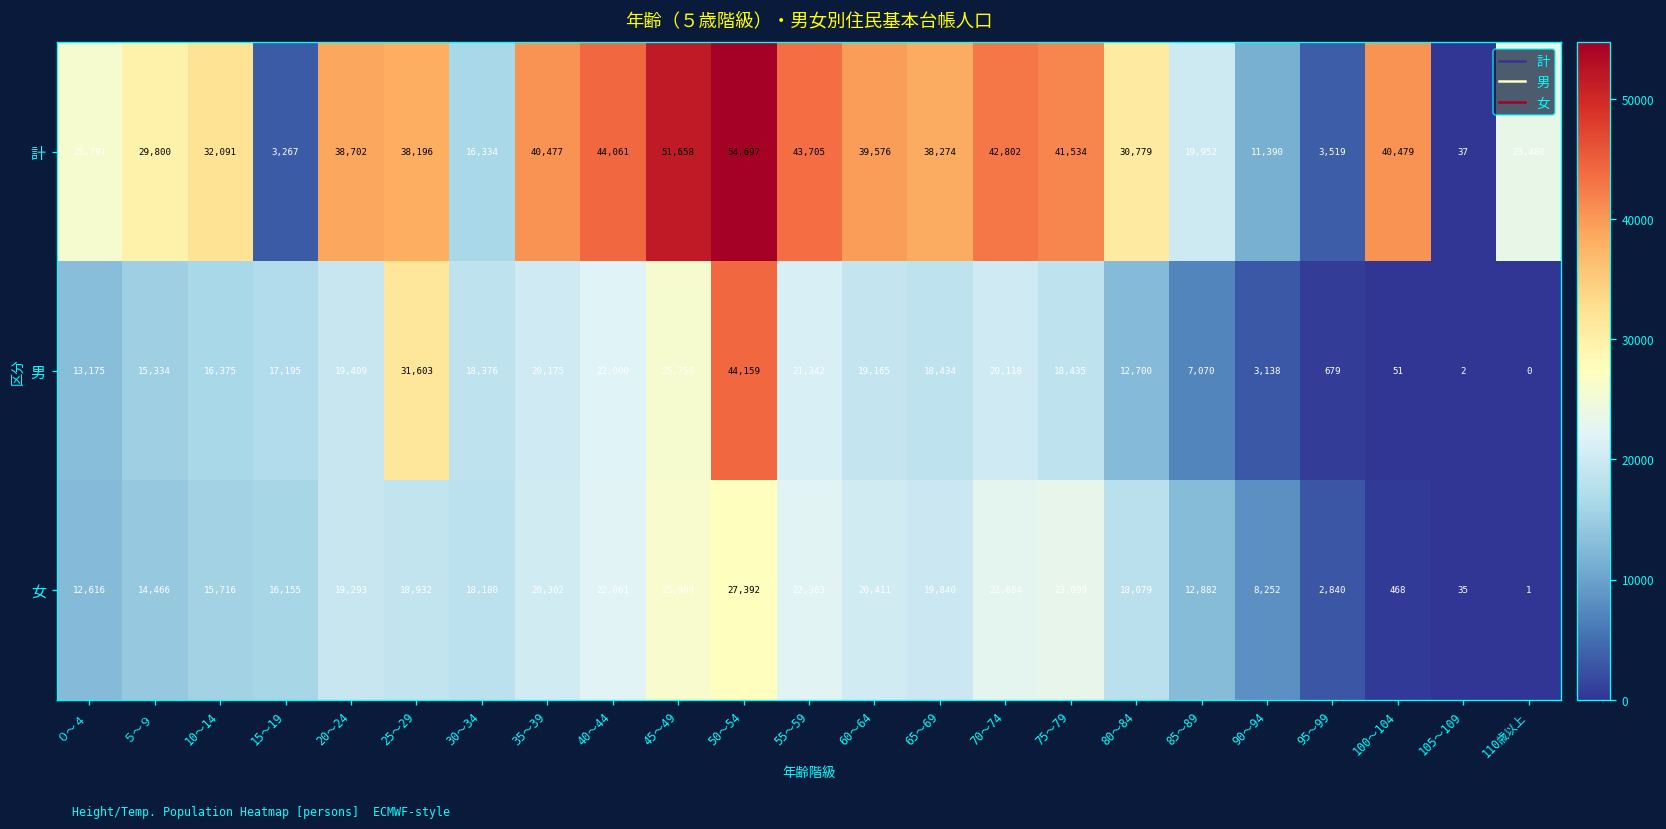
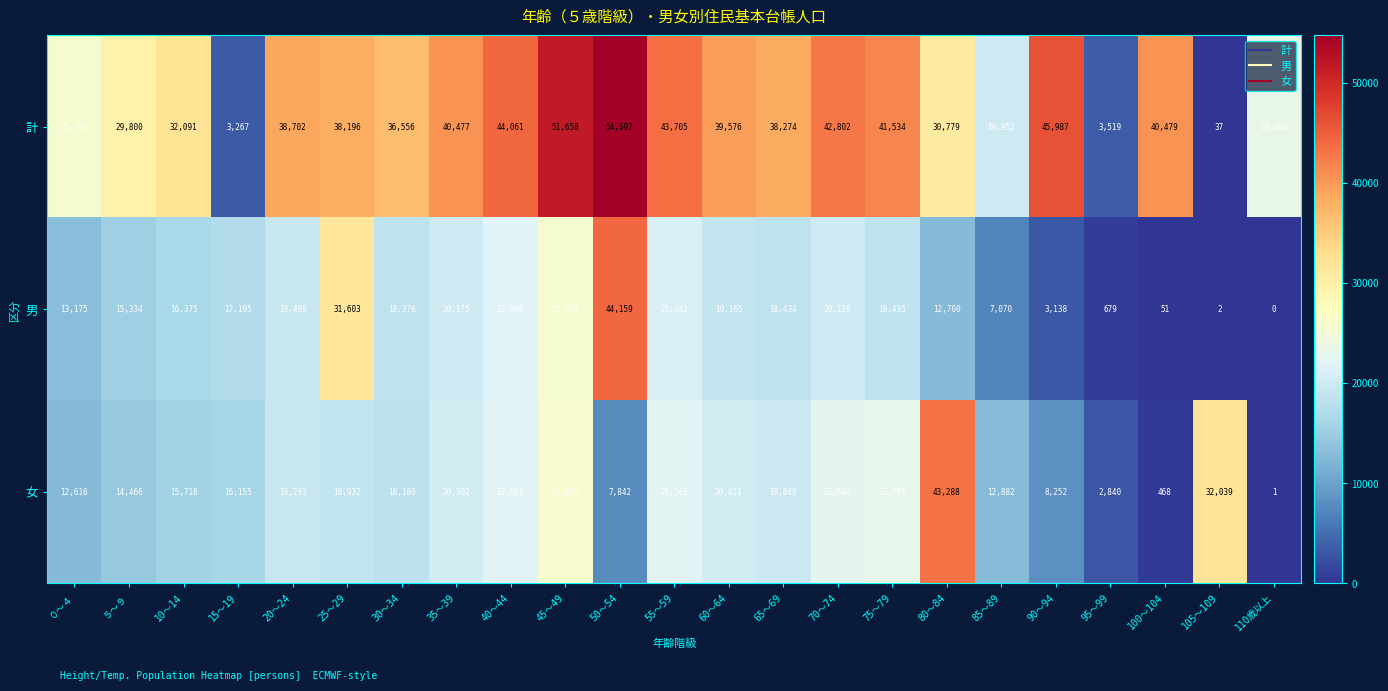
  {
    "計": {
      "０～４": "25,791",
      "５～９": "29,800",
      "10～14": "32,091",
      "15～19": "3,267",
      "20～24": "38,702",
      "25～29": "38,196",
-     "30～34": "16,334",
+     "30～34": "36,556",
      "35～39": "40,477",
      "40～44": "44,061",
      "45～49": "51,658",
      "50～54": "54,697",
      "55～59": "43,705",
      "60～64": "39,576",
      "65～69": "38,274",
      "70～74": "42,802",
      "75～79": "41,534",
      "80～84": "30,779",
      "85～89": "19,952",
-     "90～94": "11,390",
+     "90～94": "45,987",
      "95～99": "3,519",
      "100～104": "40,479",
      "105～109": "37"
    },
    "男": {
      "０～４": "13,175",
      "５～９": "15,334",
      "10～14": "16,375",
      "15～19": "17,195",
      "20～24": "19,409",
      "25～29": "31,603",
      "30～34": "18,376",
      "35～39": "20,175",
      "45～49": "25,758",
      "50～54": "44,159",
      "60～64": "19,165",
      "65～69": "18,434",
      "70～74": "20,118",
      "75～79": "18,435",
      "80～84": "12,700",
      "85～89": "7,070",
      "90～94": "3,138",
      "95～99": "679",
      "100～104": "51",
      "105～109": "2",
      "110歳以上": "0"
    },
    "女": {
      "０～４": "12,616",
      "５～９": "14,466",
      "10～14": "15,716",
      "15～19": "16,155",
      "20～24": "19,293",
      "25～29": "18,932",
      "30～34": "18,180",
      "45～49": "25,900",
-     "50～54": "27,392",
+     "50～54": "7,842",
      "65～69": "19,840",
-     "80～84": "18,079",
+     "80～84": "43,288",
      "85～89": "12,882",
      "90～94": "8,252",
      "95～99": "2,840",
      "100～104": "468",
-     "105～109": "35",
+     "105～109": "32,039",
      "110歳以上": "1"
    }
  }
